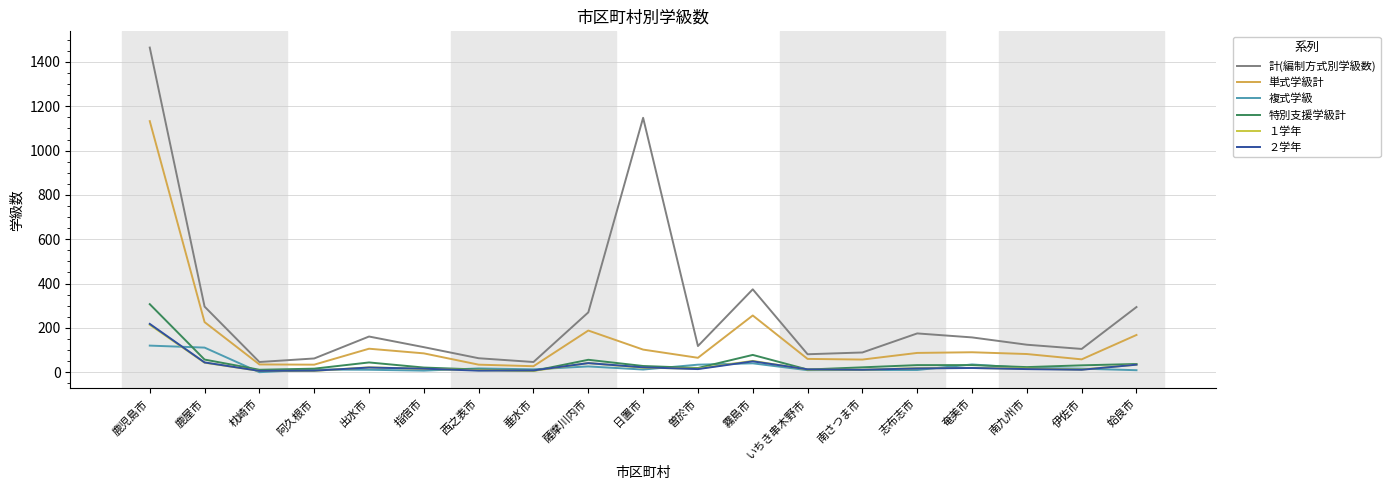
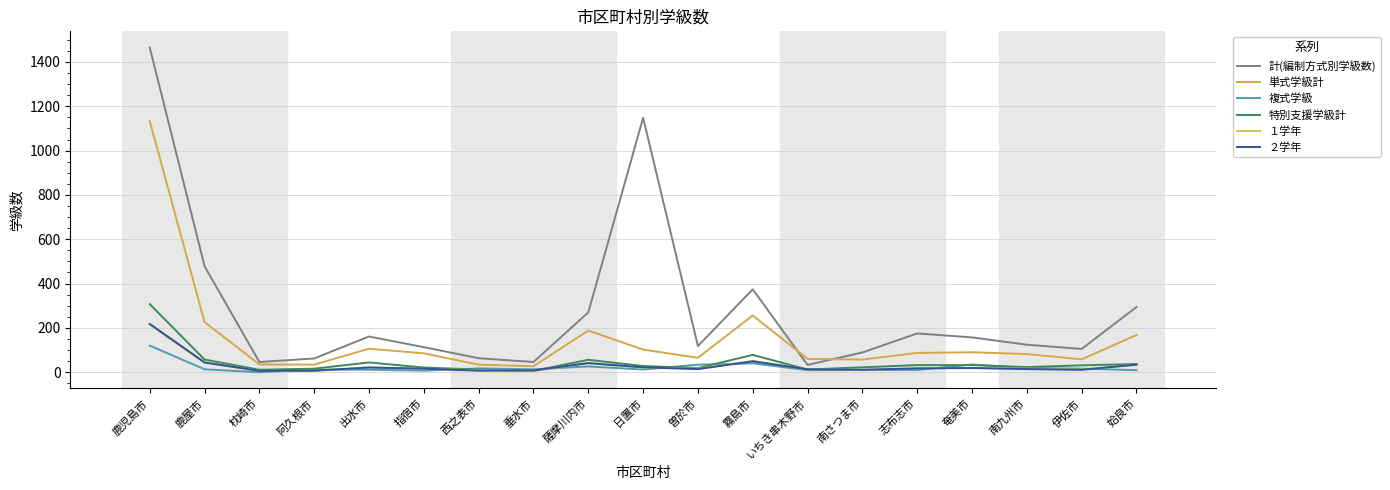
  {
    "計(編制方式別学級数)": {
      "鹿児島市": 1470,
-     "鹿屋市": 300,
+     "鹿屋市": 480,
      "阿久根市": 60,
      "出水市": 160,
      "指宿市": 110,
      "西之表市": 60,
      "垂水市": 50,
      "薩摩川内市": 270,
      "日置市": 1150,
      "曽於市": 120,
      "霧島市": 370,
-     "いちき串木野市": 80,
+     "いちき串木野市": 30,
      "南さつま市": 90,
      "志布志市": 180,
      "奄美市": 160,
      "南九州市": 120,
      "伊佐市": 110,
      "姶良市": 290
    },
    "複式学級": {
      "鹿児島市": 120,
-     "鹿屋市": 110,
+     "鹿屋市": 10,
      "薩摩川内市": 30,
      "曽於市": 30,
      "姶良市": 10
    },
    "特別支援学級計": {
      "鹿児島市": 310,
      "鹿屋市": 60,
      "出水市": 40,
      "薩摩川内市": 60,
      "霧島市": 80,
      "志布志市": 30,
      "伊佐市": 30
    }
  }
